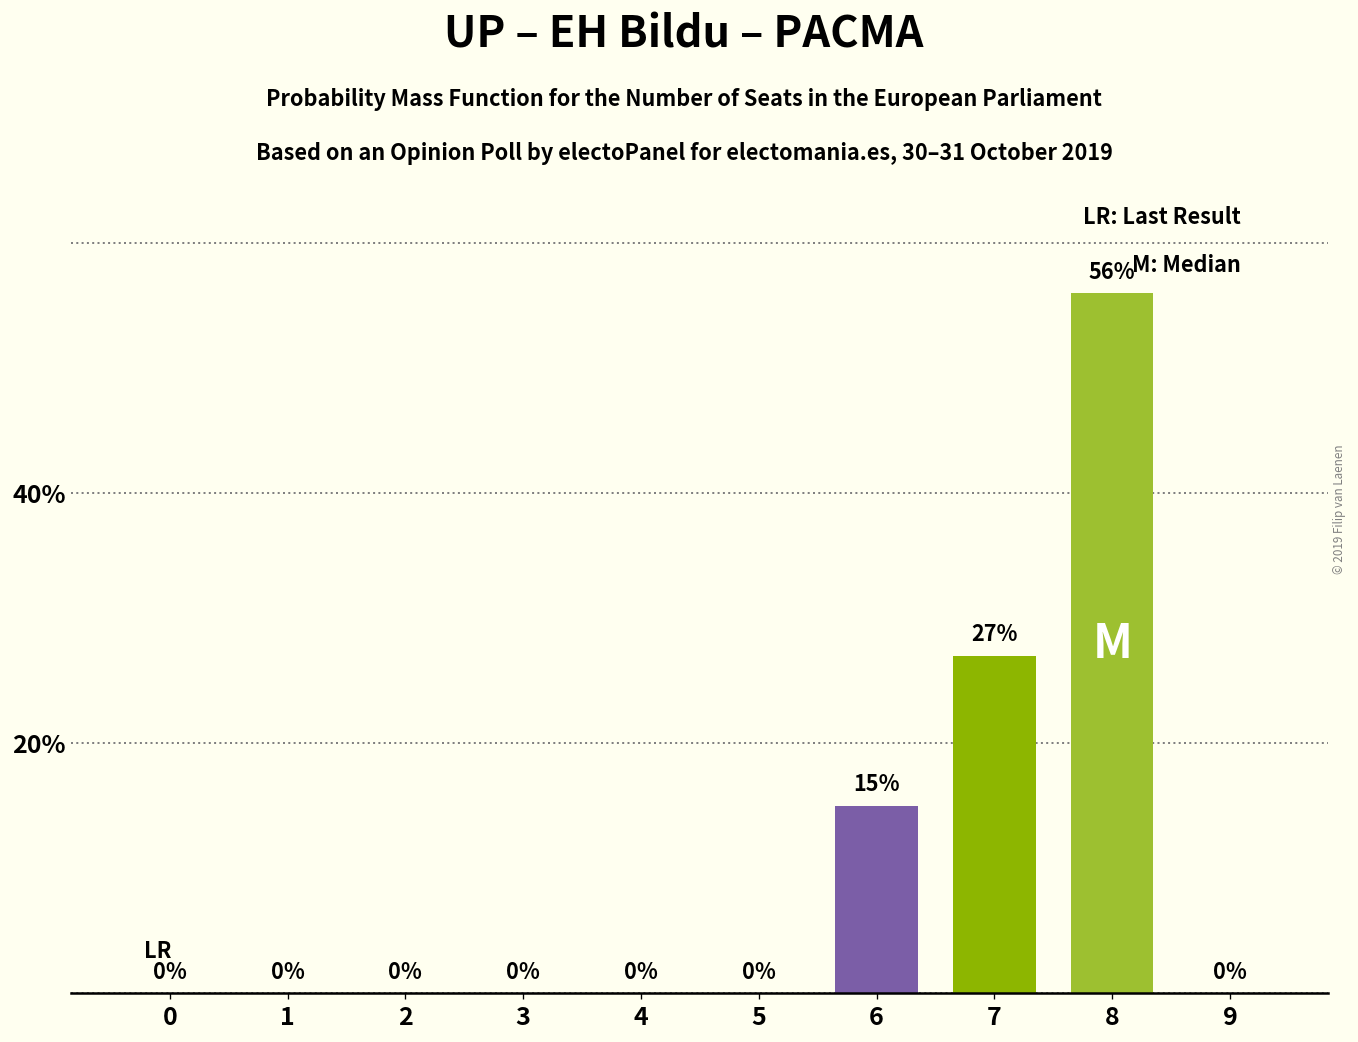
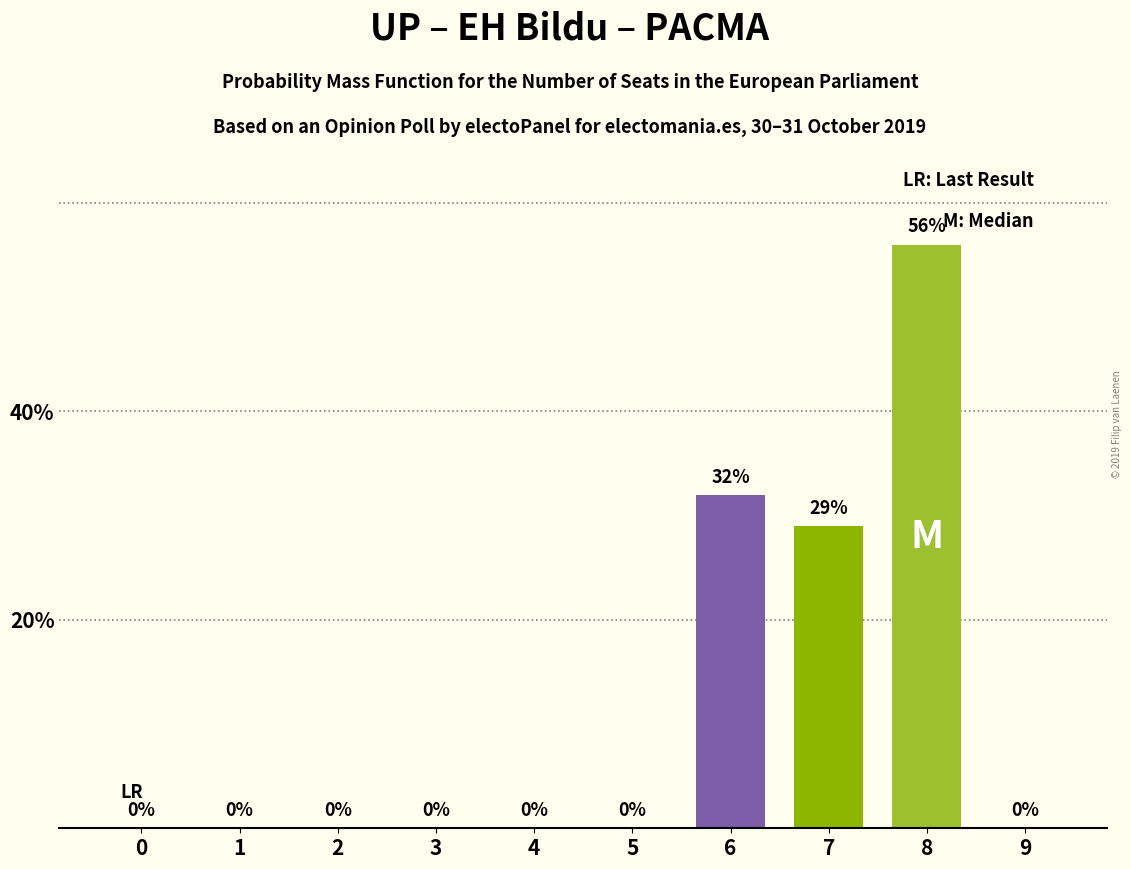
  {
    "0": "0%",
    "1": "0%",
    "2": "0%",
    "3": "0%",
    "4": "0%",
    "5": "0%",
-   "6": "15%",
-   "7": "27%",
+   "6": "32%",
+   "7": "29%",
    "8": "56%",
    "9": "0%"
  }
